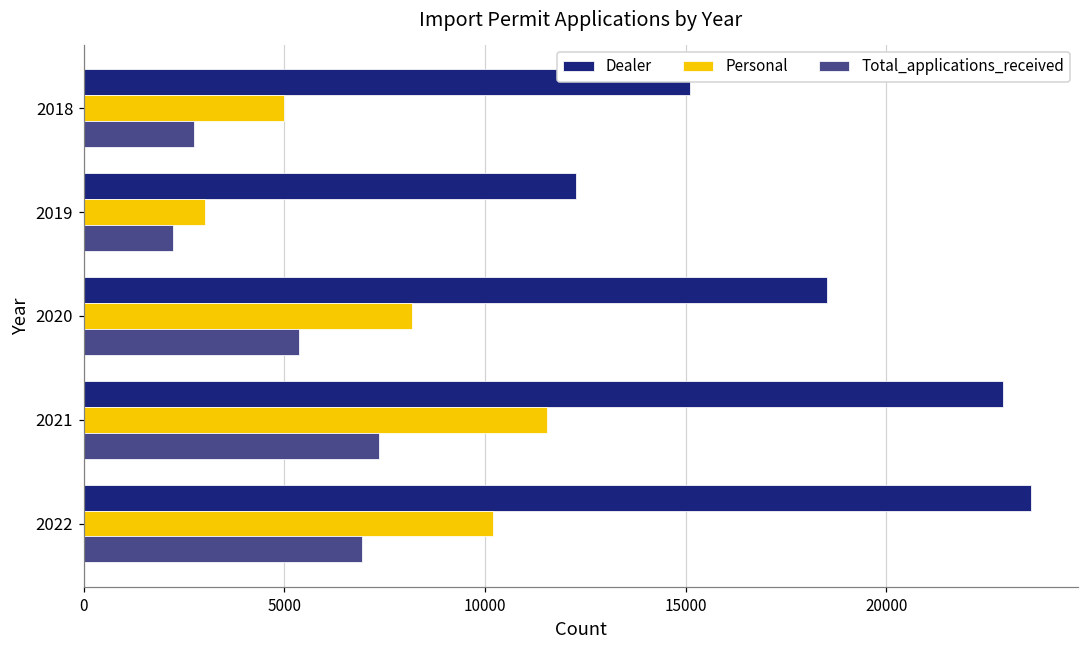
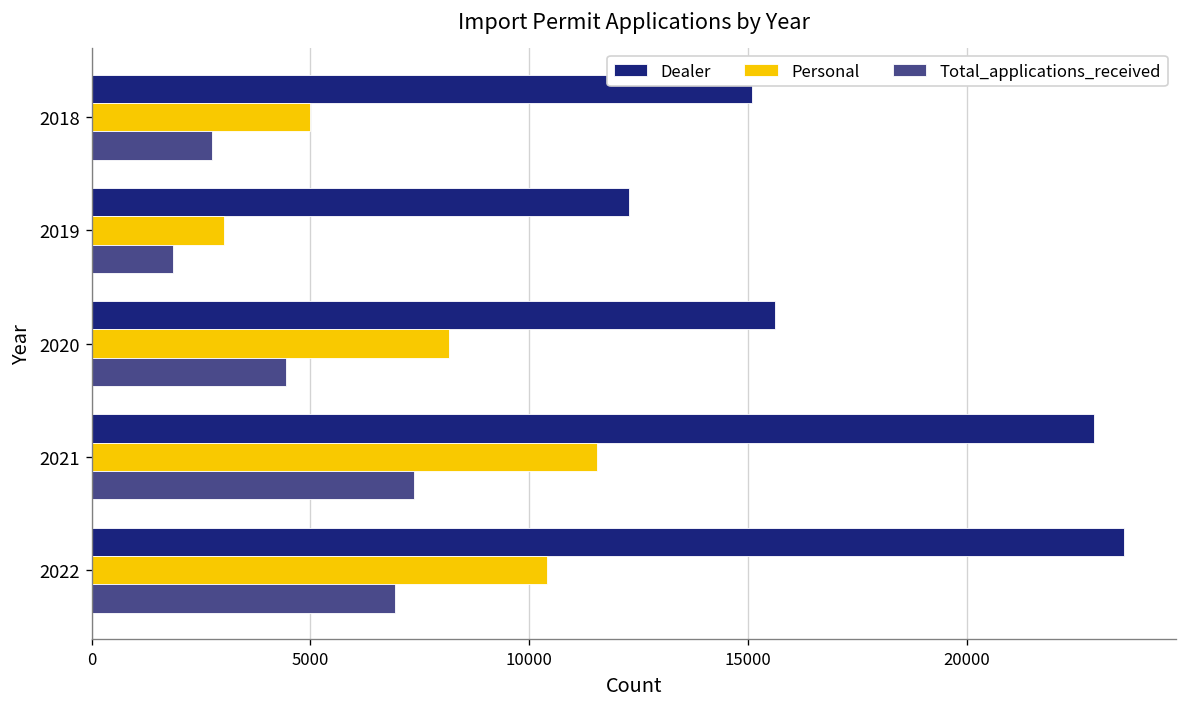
  {
    "Dealer": {
      "2018": 15100,
      "2019": 12300,
-     "2020": 18500,
+     "2020": 15600,
      "2021": 22900,
      "2022": 23600
    },
    "Personal": {
      "2018": 5000,
      "2019": 3000,
      "2020": 8200,
      "2021": 11600,
-     "2022": 10200
+     "2022": 10400
    },
    "Total_applications_received": {
      "2018": 2700,
-     "2019": 2200,
-     "2020": 5400,
+     "2019": 1900,
+     "2020": 4400,
      "2021": 7400,
      "2022": 6900
    }
  }
